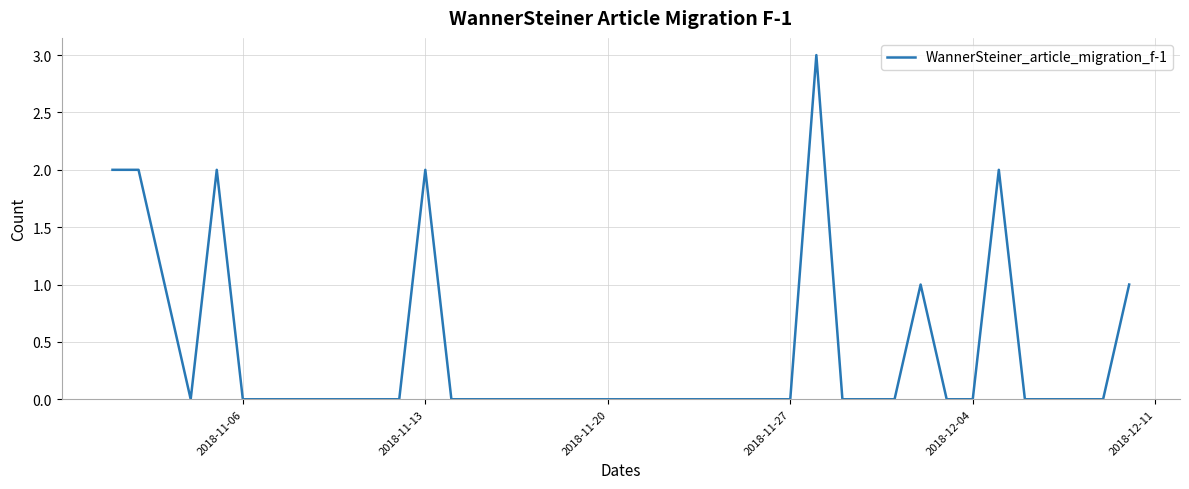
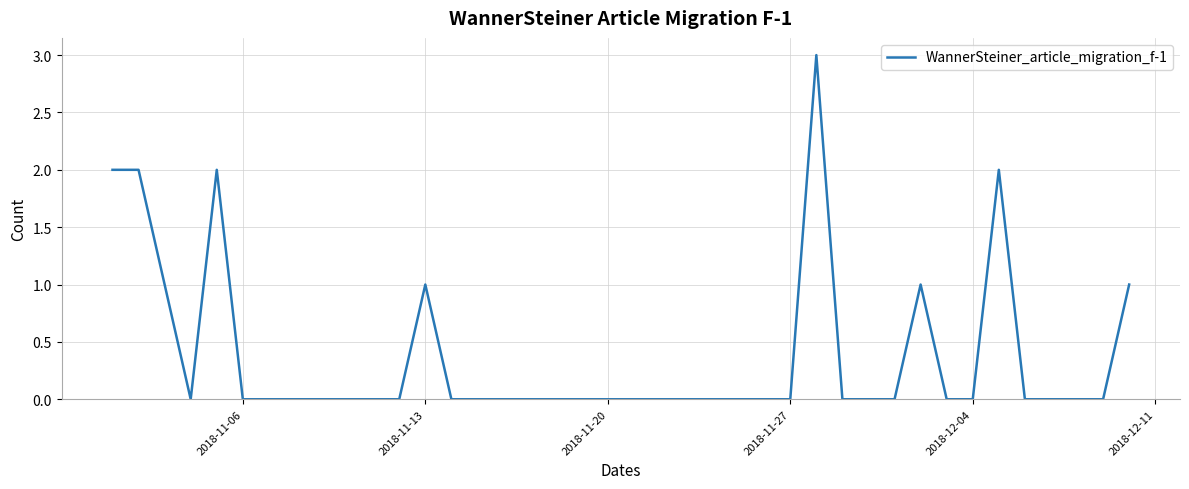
  {
    "2018-11-06": 0,
-   "2018-11-13": 2,
+   "2018-11-13": 1,
    "2018-11-20": 0,
    "2018-11-27": 0,
    "2018-12-04": 0
  }
